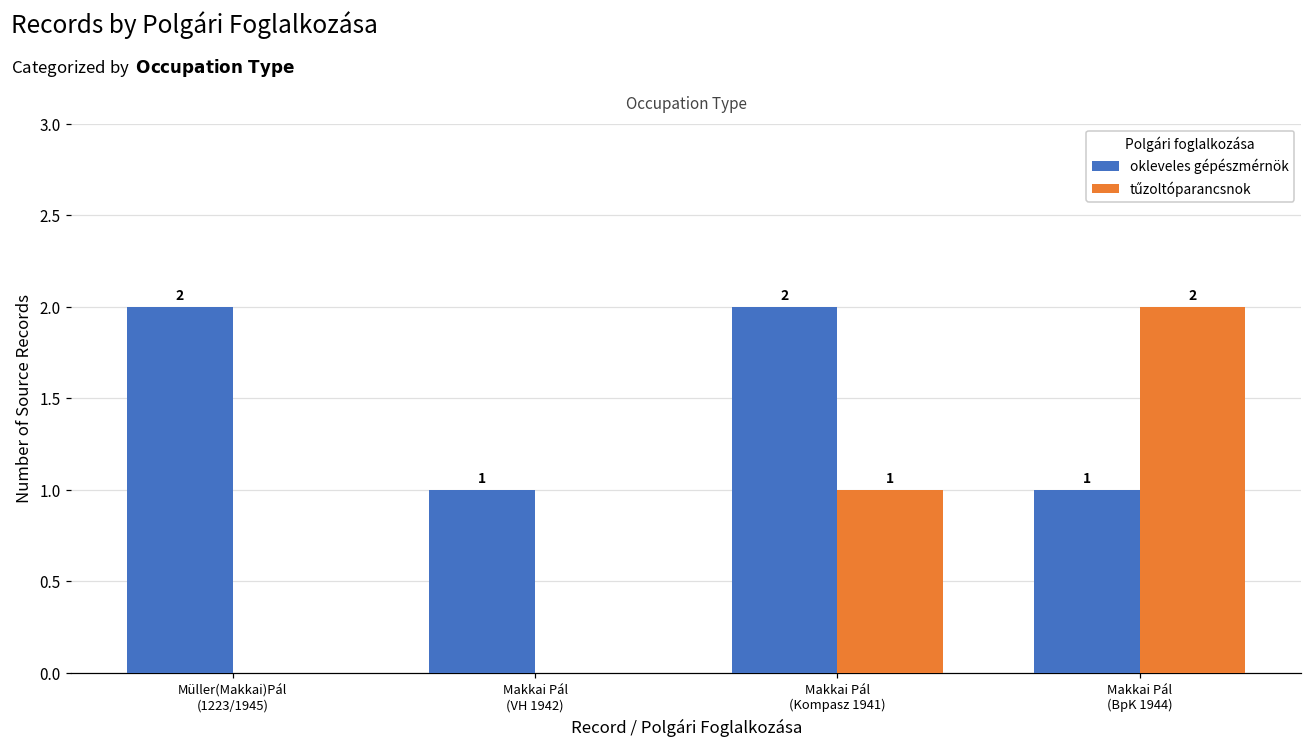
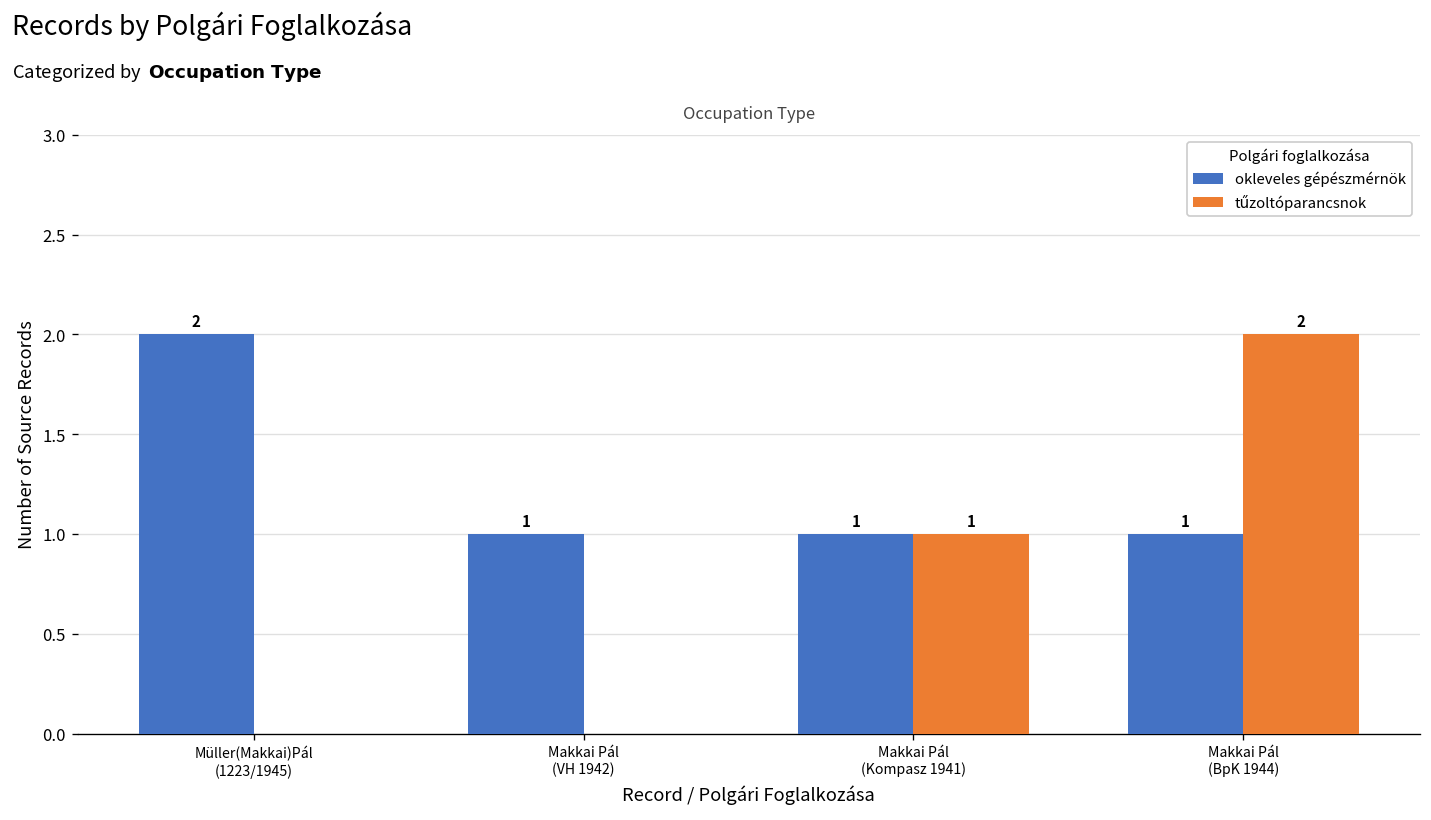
  {
    "okleveles gépészmérnök": {
      "Müller(Makkai)Pál (1223/1945)": 2,
      "Makkai Pál (VH 1942)": 1,
-     "Makkai Pál (Kompasz 1941)": 2,
+     "Makkai Pál (Kompasz 1941)": 1,
      "Makkai Pál (BpK 1944)": 1
    },
    "tűzoltóparancsnok": {
      "Makkai Pál (Kompasz 1941)": 1,
      "Makkai Pál (BpK 1944)": 2
    }
  }
